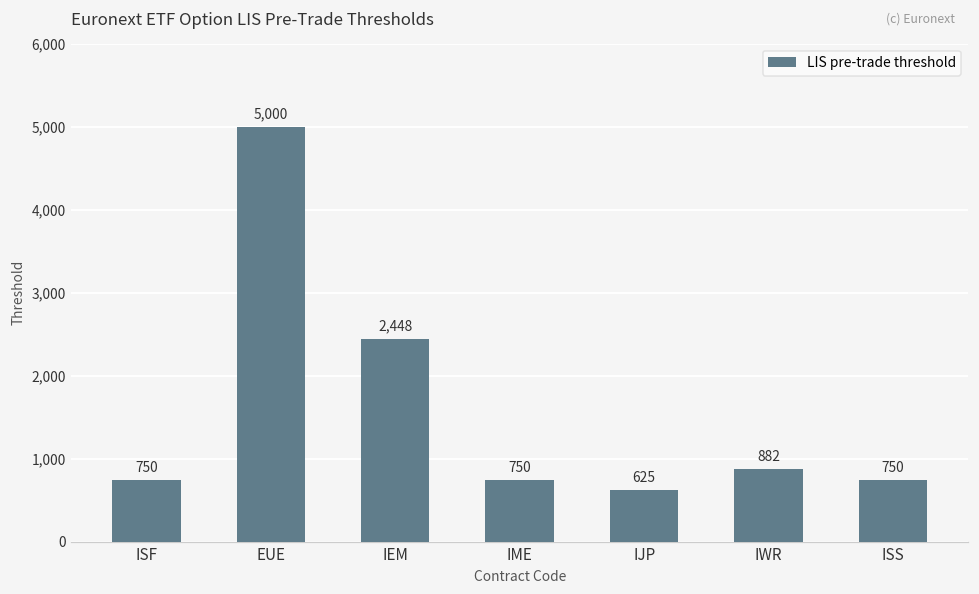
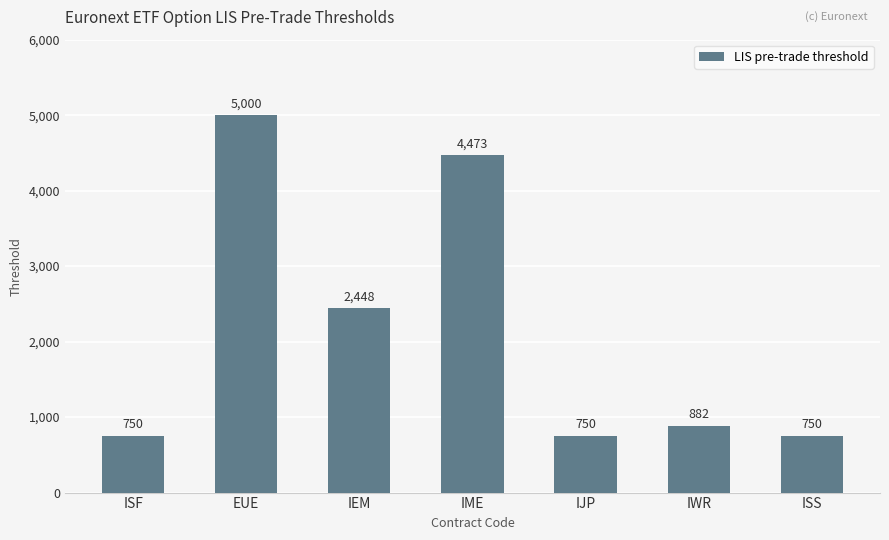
  {
    "ISF": "750",
    "EUE": "5,000",
    "IEM": "2,448",
-   "IME": "750",
-   "IJP": "625",
+   "IME": "4,473",
+   "IJP": "750",
    "IWR": "882",
    "ISS": "750"
  }
